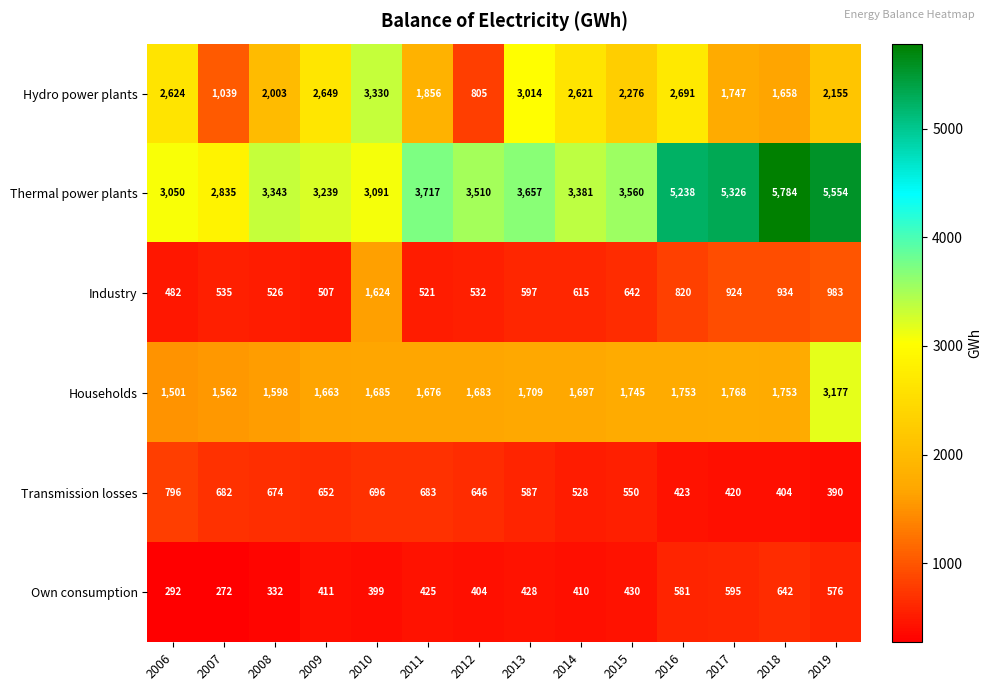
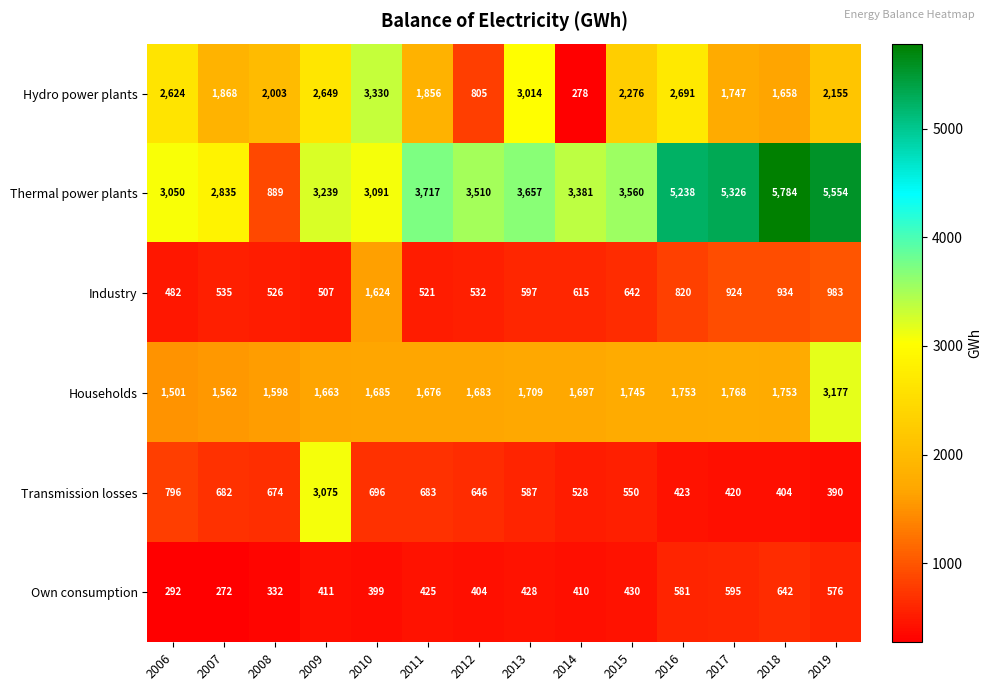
  {
    "Hydro power plants": {
      "2006": "2,624",
-     "2007": "1,039",
+     "2007": "1,868",
      "2008": "2,003",
      "2009": "2,649",
      "2010": "3,330",
      "2011": "1,856",
      "2012": "805",
      "2013": "3,014",
-     "2014": "2,621",
+     "2014": "278",
      "2015": "2,276",
      "2016": "2,691",
      "2017": "1,747",
      "2018": "1,658",
      "2019": "2,155"
    },
    "Thermal power plants": {
      "2006": "3,050",
      "2007": "2,835",
-     "2008": "3,343",
+     "2008": "889",
      "2009": "3,239",
      "2010": "3,091",
      "2011": "3,717",
      "2012": "3,510",
      "2013": "3,657",
      "2014": "3,381",
      "2015": "3,560",
      "2016": "5,238",
      "2017": "5,326",
      "2018": "5,784",
      "2019": "5,554"
    },
    "Industry": {
      "2006": "482",
      "2007": "535",
      "2008": "526",
      "2009": "507",
      "2010": "1,624",
      "2011": "521",
      "2012": "532",
      "2013": "597",
      "2014": "615",
      "2015": "642",
      "2016": "820",
      "2017": "924",
      "2018": "934",
      "2019": "983"
    },
    "Households": {
      "2006": "1,501",
      "2007": "1,562",
      "2008": "1,598",
      "2009": "1,663",
      "2010": "1,685",
      "2011": "1,676",
      "2012": "1,683",
      "2013": "1,709",
      "2014": "1,697",
      "2015": "1,745",
      "2016": "1,753",
      "2017": "1,768",
      "2018": "1,753",
      "2019": "3,177"
    },
    "Transmission losses": {
      "2006": "796",
      "2007": "682",
      "2008": "674",
-     "2009": "652",
+     "2009": "3,075",
      "2010": "696",
      "2011": "683",
      "2012": "646",
      "2013": "587",
      "2014": "528",
      "2015": "550",
      "2016": "423",
      "2017": "420",
      "2018": "404",
      "2019": "390"
    },
    "Own consumption": {
      "2006": "292",
      "2007": "272",
      "2008": "332",
      "2009": "411",
      "2010": "399",
      "2011": "425",
      "2012": "404",
      "2013": "428",
      "2014": "410",
      "2015": "430",
      "2016": "581",
      "2017": "595",
      "2018": "642",
      "2019": "576"
    }
  }
